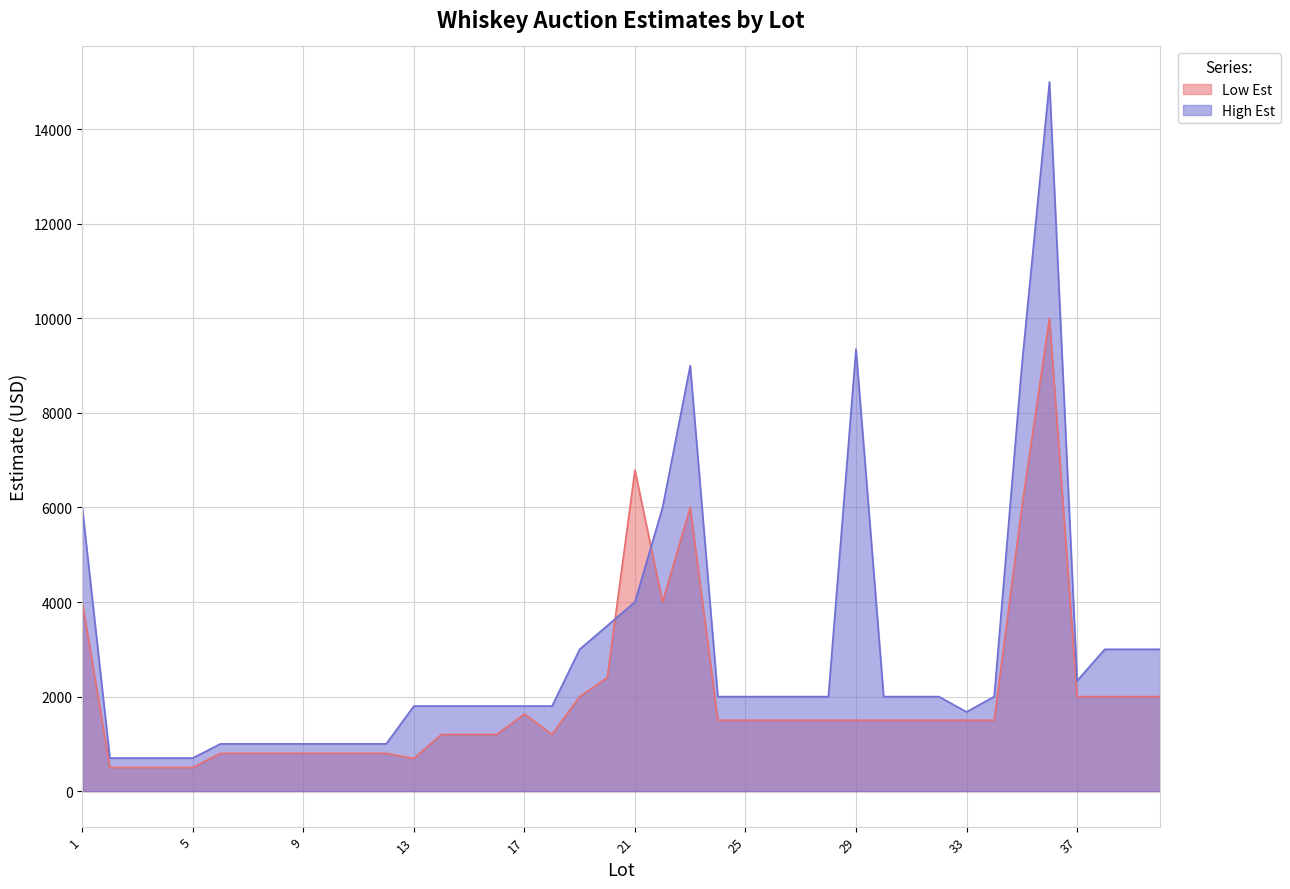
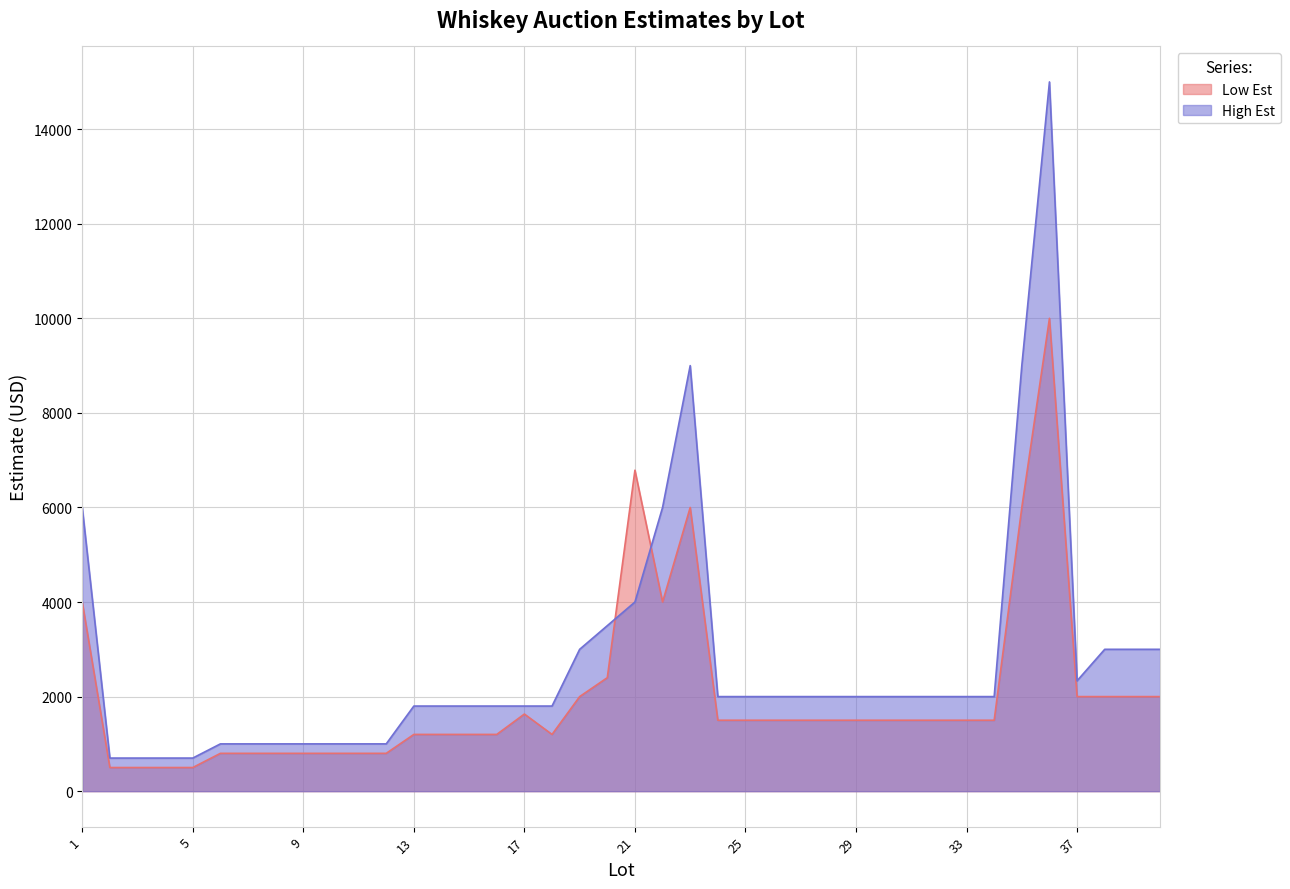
  {
    "Low Est": {
      "1": 4000,
      "5": 500,
      "9": 800,
-     "13": 700,
+     "13": 1200,
      "17": 1600,
      "21": 6800,
      "25": 1500,
      "29": 1500,
      "33": 1500,
      "37": 2000
    },
    "High Est": {
      "1": 6000,
      "5": 700,
      "9": 1000,
      "13": 1800,
      "17": 1800,
      "21": 4000,
      "25": 2000,
-     "29": 9400,
-     "33": 1700,
+     "29": 2000,
+     "33": 2000,
      "37": 2300
    }
  }
